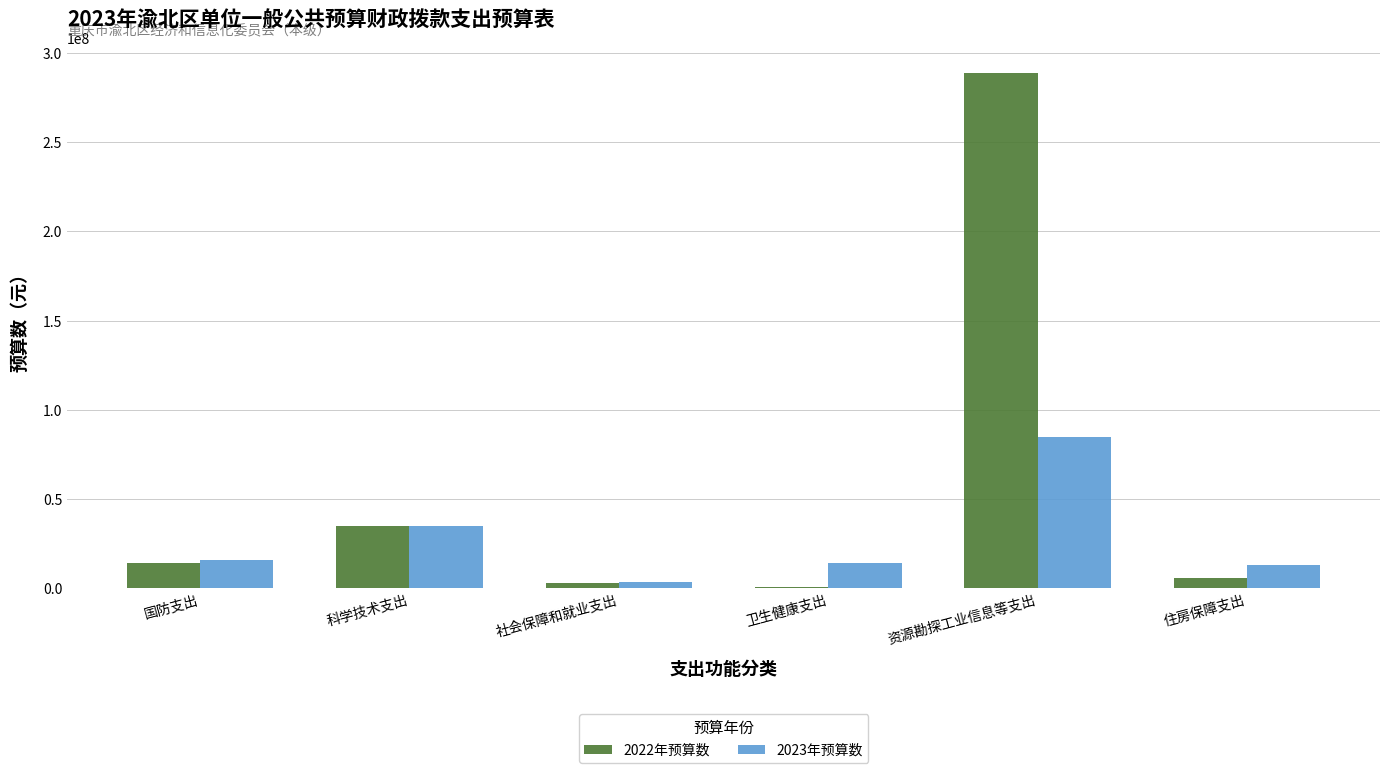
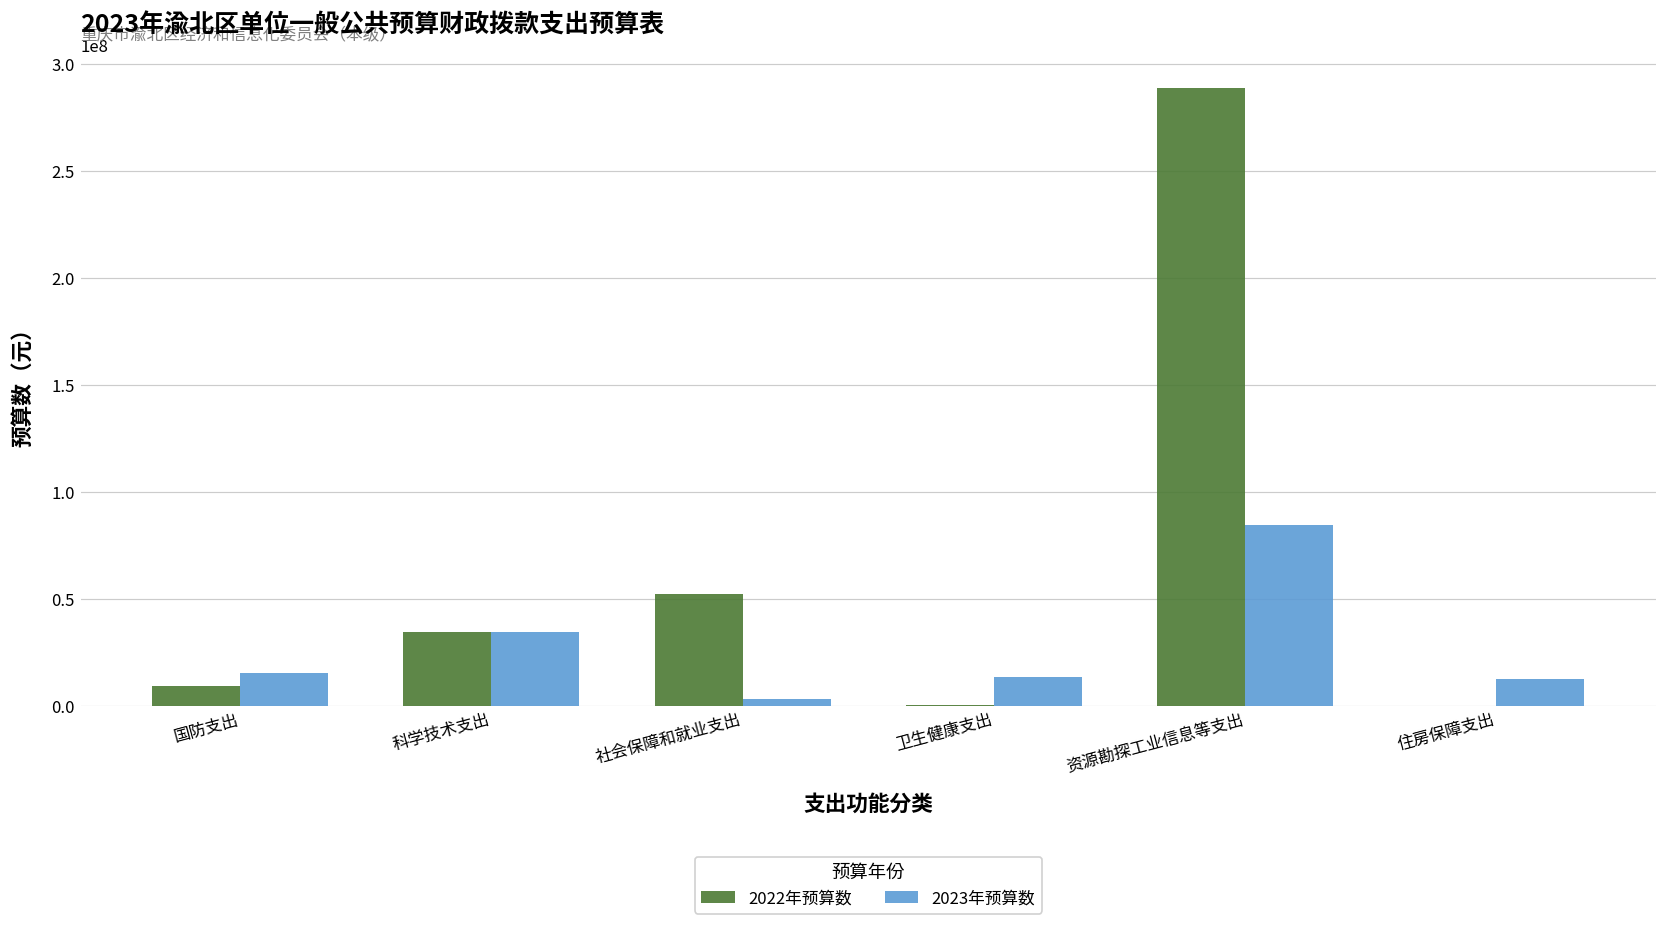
  {
    "2022年预算数": {
-     "国防支出": 14000000,
+     "国防支出": 9000000,
      "科学技术支出": 35000000,
-     "社会保障和就业支出": 3000000,
+     "社会保障和就业支出": 52000000,
      "资源勘探工业信息等支出": 289000000,
-     "住房保障支出": 6000000
+     "住房保障支出": 0
    },
    "2023年预算数": {
      "国防支出": 16000000,
      "科学技术支出": 35000000,
      "社会保障和就业支出": 3000000,
      "卫生健康支出": 14000000,
      "资源勘探工业信息等支出": 84000000,
      "住房保障支出": 13000000
    }
  }
